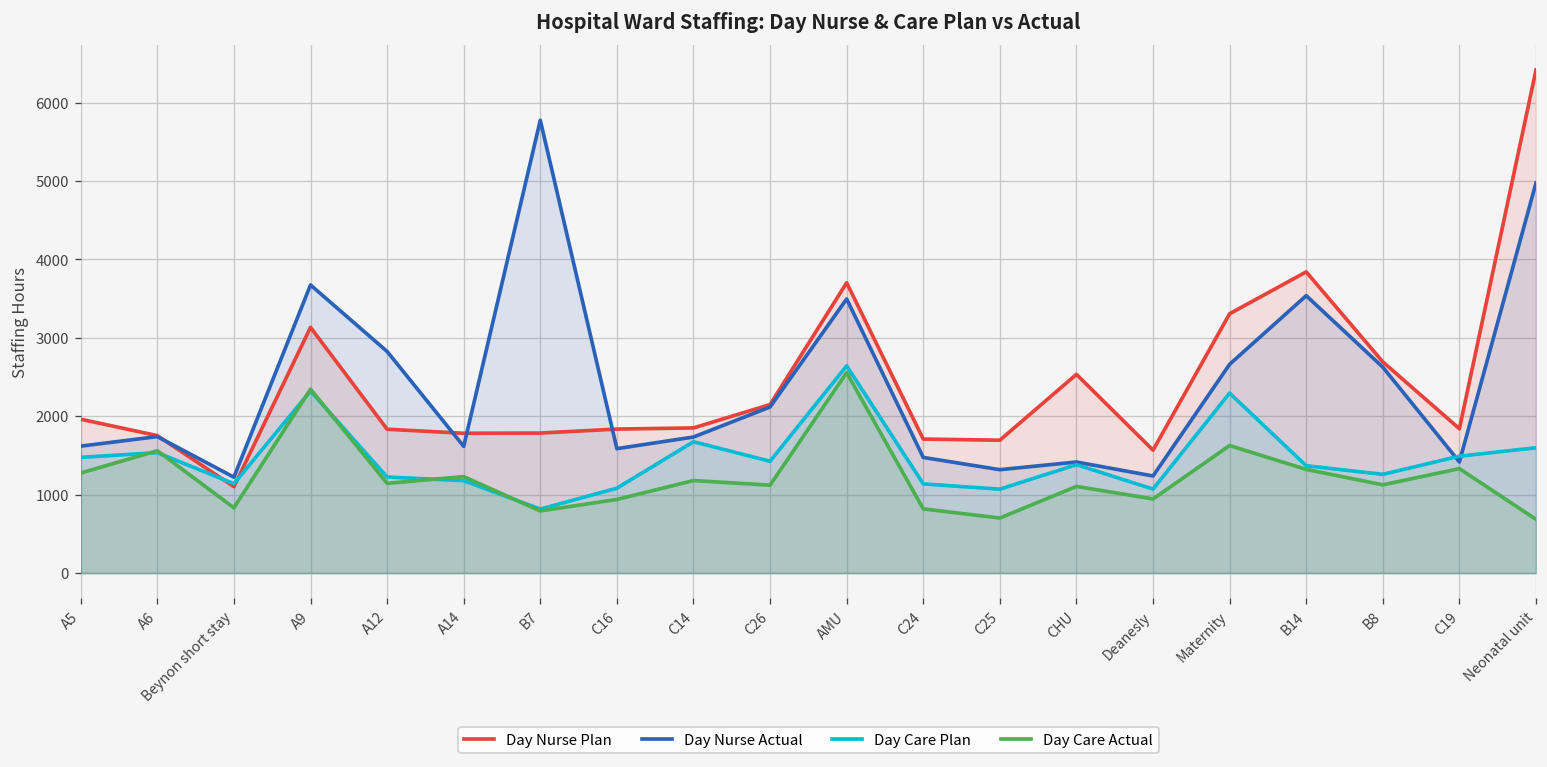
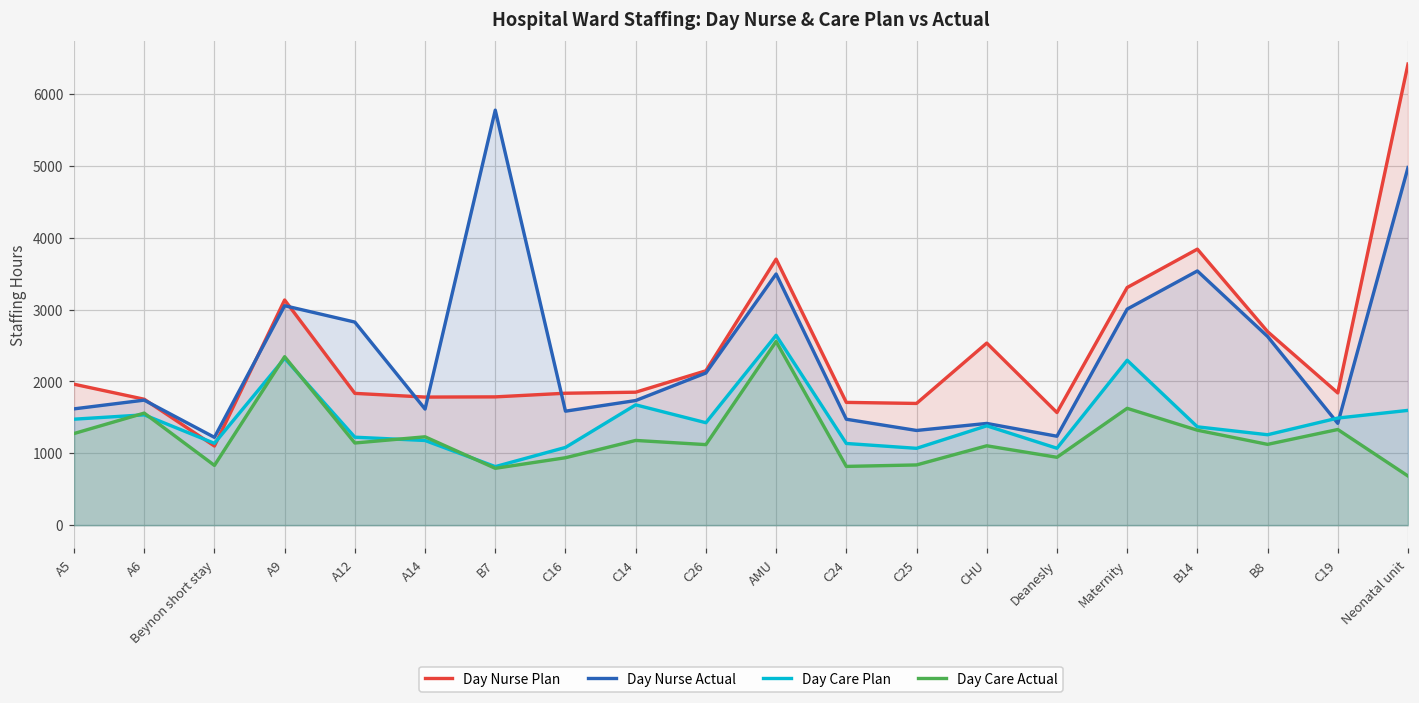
  {
    "Day Nurse Plan": {
      "A5": 2000,
      "A9": 3100,
      "A12": 1800,
      "A14": 1800,
      "B7": 1800,
      "C16": 1800,
      "C14": 1900,
      "AMU": 3700,
      "C24": 1700,
      "C25": 1700,
      "CHU": 2500,
      "Deanesly": 1600,
      "Maternity": 3300,
      "B14": 3800,
      "B8": 2700,
      "C19": 1800,
      "Neonatal unit": 6400
    },
    "Day Nurse Actual": {
      "A5": 1600,
      "Beynon short stay": 1200,
-     "A9": 3700,
+     "A9": 3100,
      "A12": 2800,
      "A14": 1600,
      "B7": 5800,
      "C16": 1600,
      "C14": 1700,
      "AMU": 3500,
      "C24": 1500,
      "C25": 1300,
      "Deanesly": 1200,
-     "Maternity": 2700,
+     "Maternity": 3000,
      "B14": 3500,
      "B8": 2600,
      "C19": 1400,
      "Neonatal unit": 5000
    },
    "Day Care Plan": {
      "A5": 1500,
      "A12": 1200,
      "A14": 1200,
      "C16": 1100,
      "C14": 1700,
      "C26": 1400,
      "AMU": 2600,
      "C24": 1100,
      "C25": 1100,
      "Deanesly": 1100,
      "Maternity": 2300,
      "B14": 1400,
      "B8": 1300,
      "C19": 1500,
      "Neonatal unit": 1600
    },
    "Day Care Actual": {
      "A5": 1300,
      "Beynon short stay": 800,
      "A12": 1100,
      "A14": 1200,
      "C16": 900,
      "C14": 1200,
      "C26": 1100,
      "AMU": 2600,
      "C24": 800,
-     "C25": 700,
+     "C25": 800,
      "CHU": 1100,
      "Deanesly": 900,
      "Maternity": 1600,
      "B14": 1300,
      "B8": 1100,
      "C19": 1300,
      "Neonatal unit": 700
    }
  }
